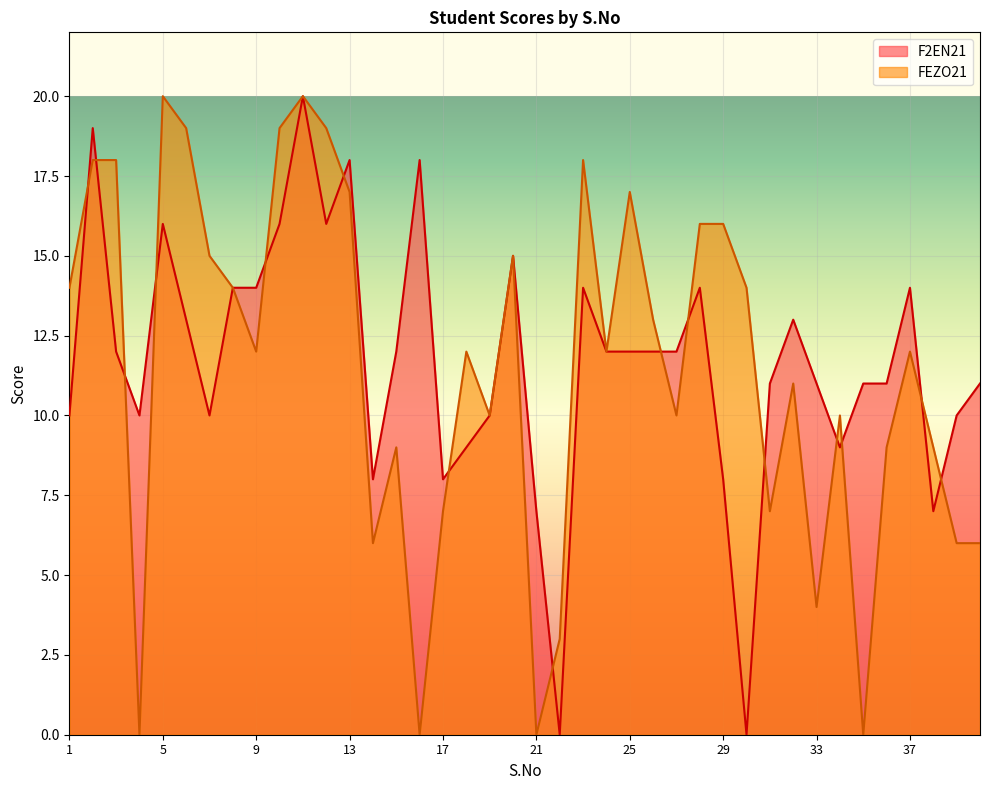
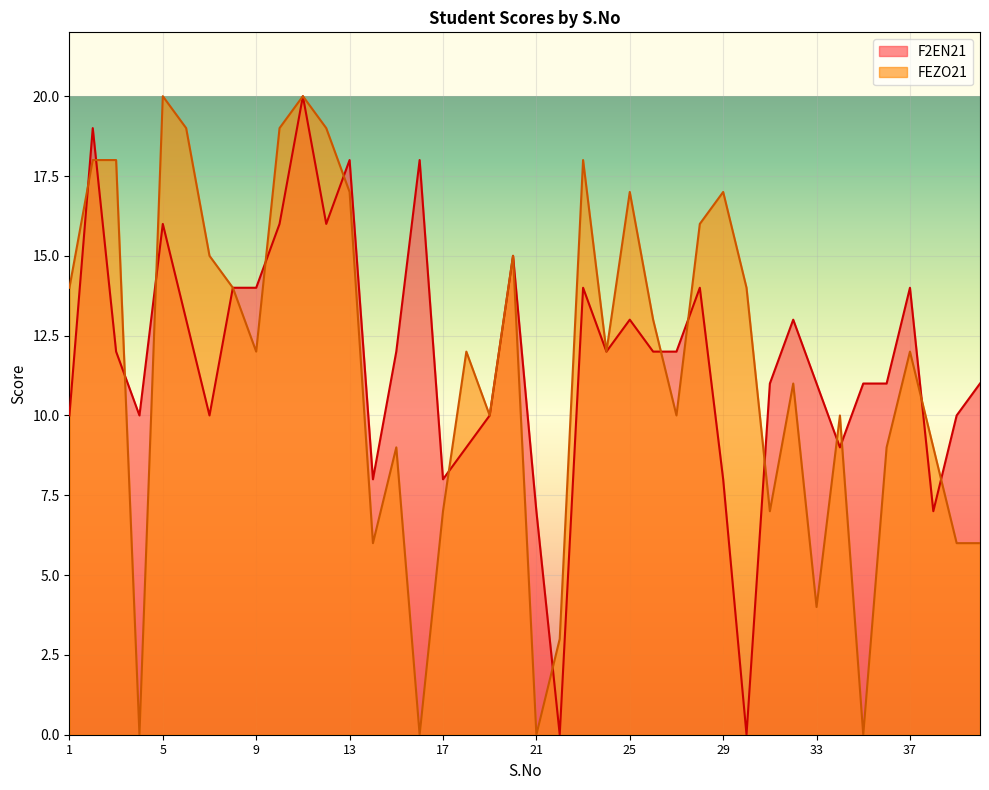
  {
    "F2EN21": {
      "1": 10,
      "5": 16,
      "9": 14,
      "13": 18,
      "17": 8,
      "21": 7,
-     "25": 12,
+     "25": 13,
      "29": 8,
      "33": 11,
      "37": 14
    },
    "FEZO21": {
      "1": 14,
      "5": 20,
      "9": 12,
      "13": 17,
      "17": 7,
      "21": 0,
      "25": 17,
-     "29": 16,
+     "29": 17,
      "33": 4,
      "37": 12
    }
  }
